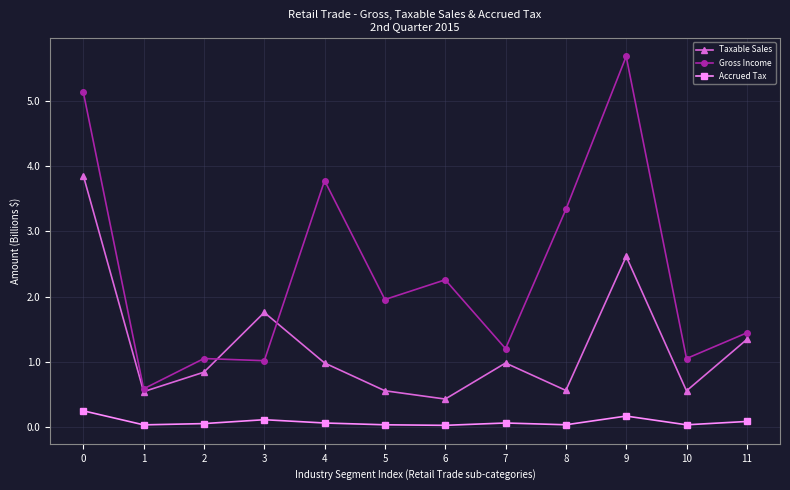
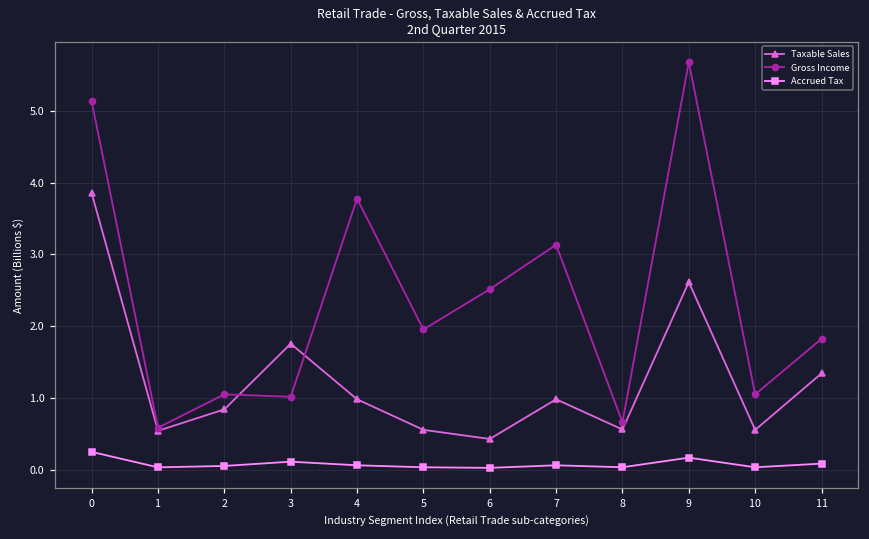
  {
    "Gross Income": {
      "0": 5.1,
      "1": 0.6,
      "2": 1.1,
      "3": 1.0,
      "4": 3.8,
      "5": 2.0,
-     "6": 2.3,
-     "7": 1.2,
-     "8": 3.3,
+     "6": 2.5,
+     "7": 3.1,
+     "8": 0.7,
      "9": 5.7,
      "10": 1.1,
-     "11": 1.4
+     "11": 1.8
    }
  }
